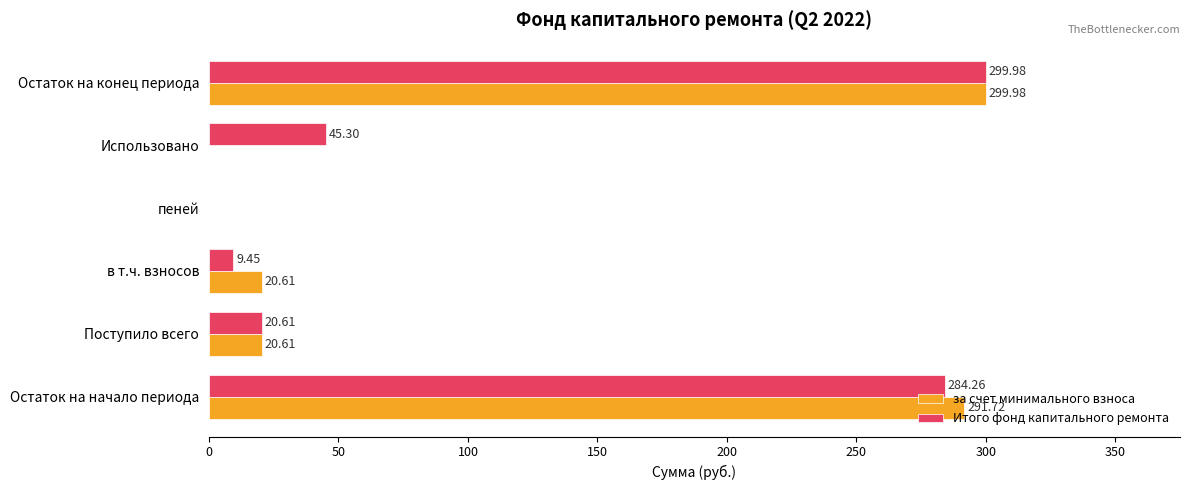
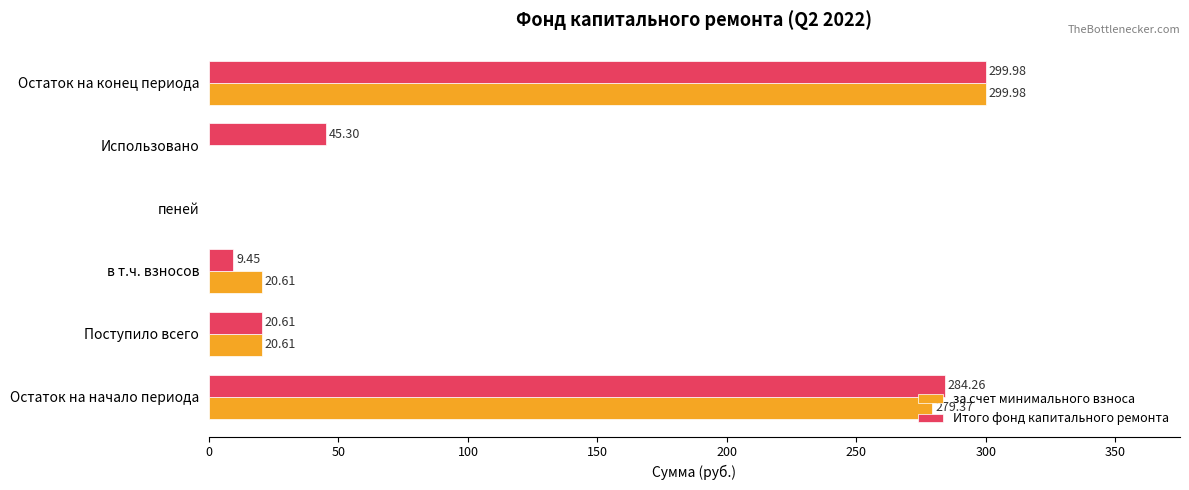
  {
    "за счет минимального взноса": {
      "Остаток на конец периода": 299.98,
      "в т.ч. взносов": 20.61,
      "Поступило всего": 20.61,
-     "Остаток на начало периода": 291.72
+     "Остаток на начало периода": 279.37
    },
    "Итого фонд капитального ремонта": {
      "Остаток на конец периода": 299.98,
      "Использовано": 45.30,
      "в т.ч. взносов": 9.45,
      "Поступило всего": 20.61,
      "Остаток на начало периода": 284.26
    }
  }
